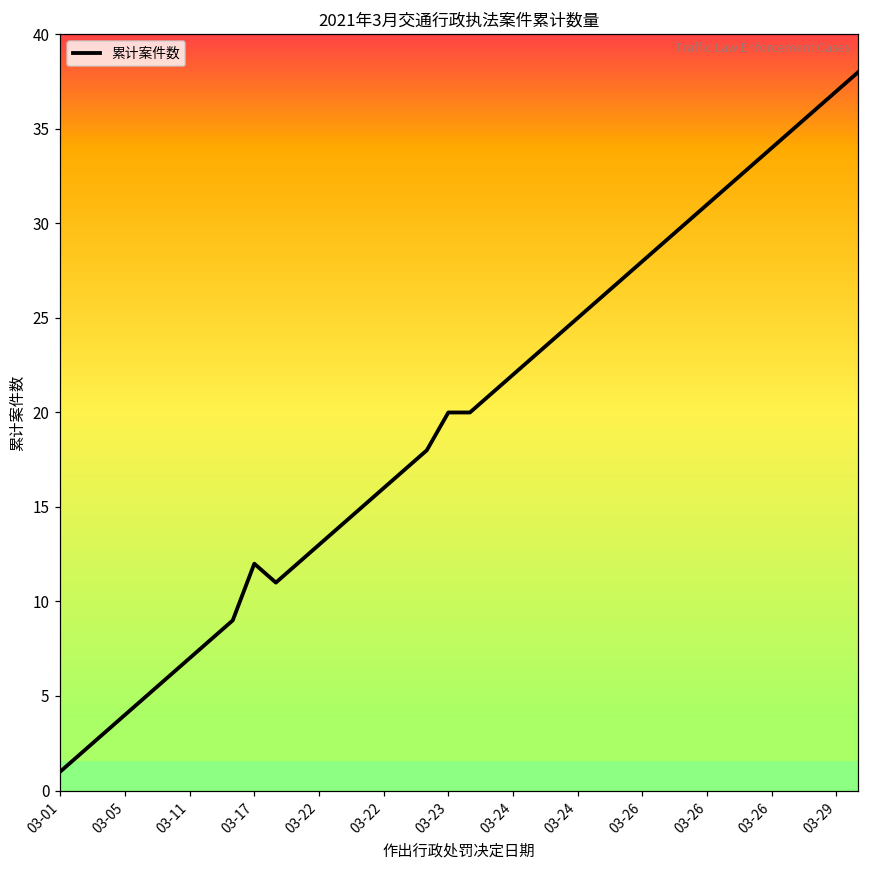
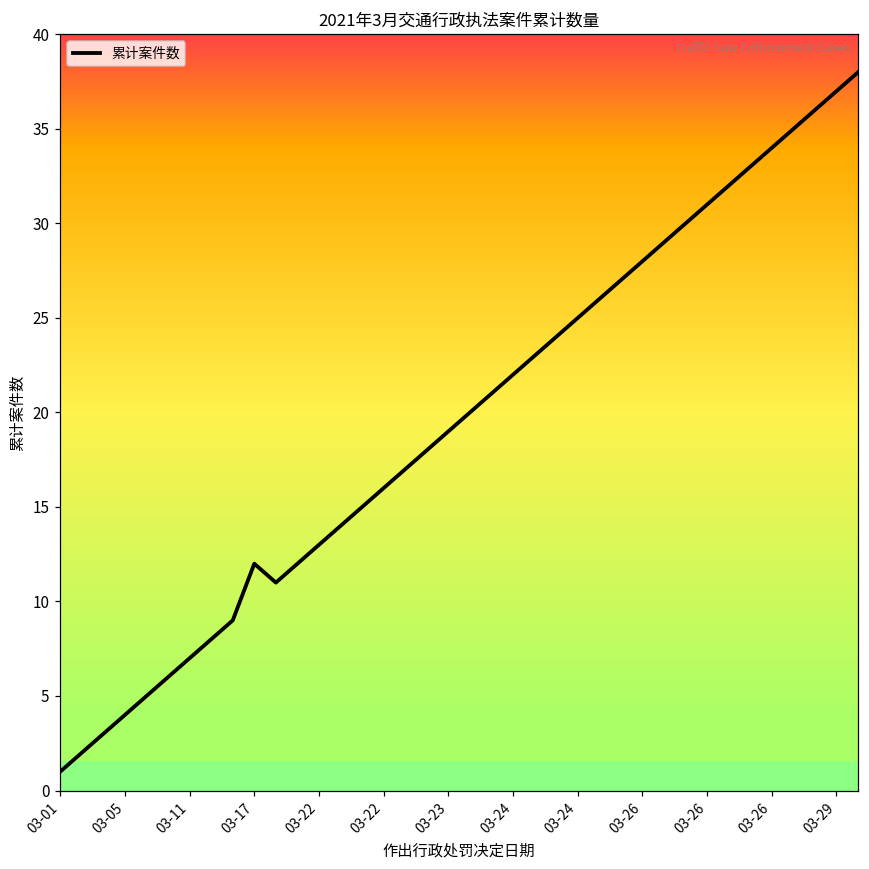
  {
    "03-17": 12,
-   "03-23": 20
+   "03-23": 19
  }
